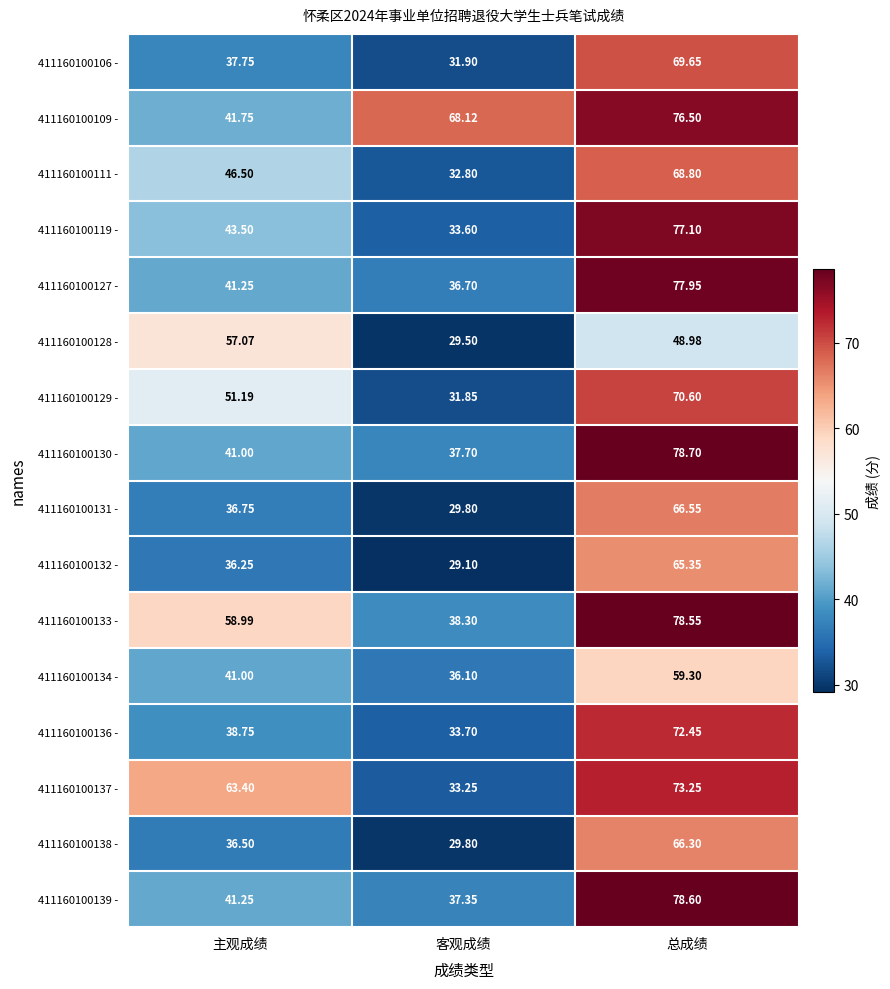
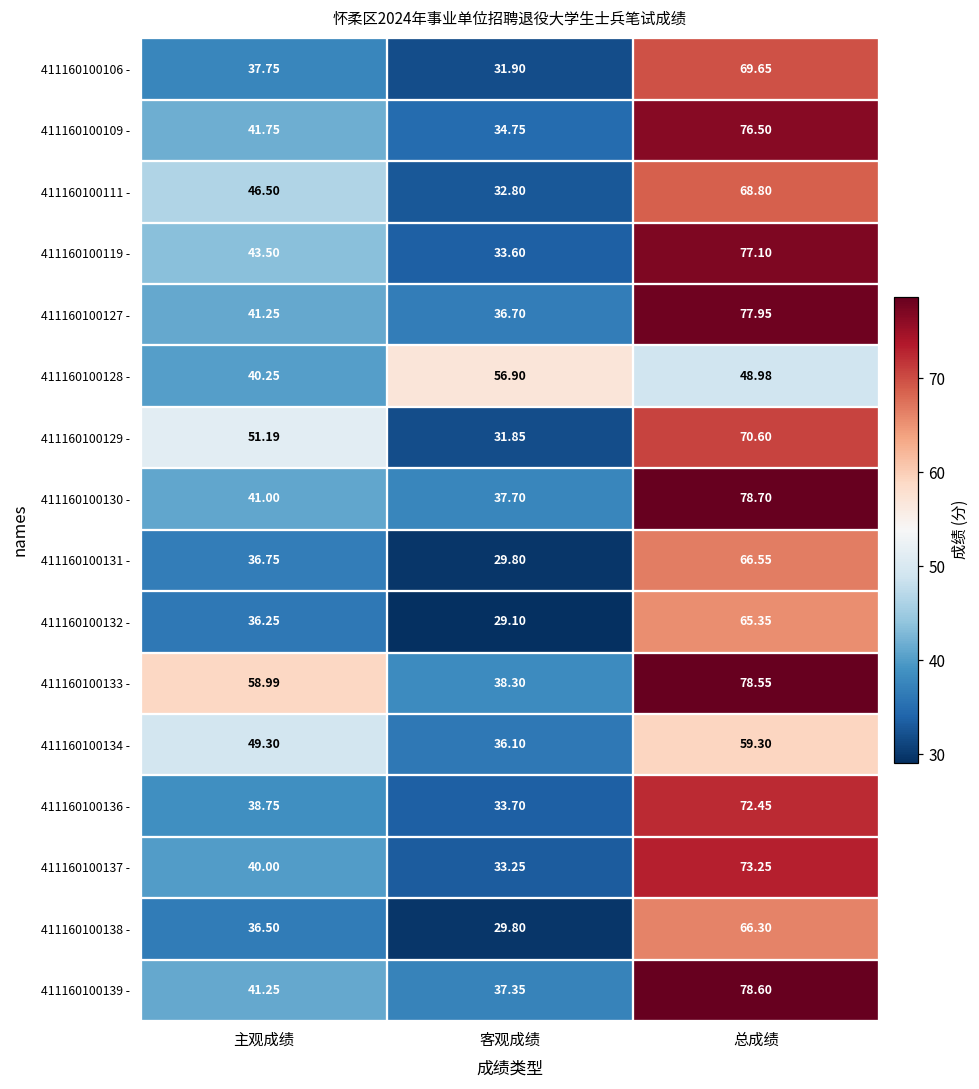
  {
    "411160100106 -": {
      "主观成绩": 37.75,
      "客观成绩": 31.90,
      "总成绩": 69.65
    },
    "411160100109 -": {
      "主观成绩": 41.75,
-     "客观成绩": 68.12,
+     "客观成绩": 34.75,
      "总成绩": 76.50
    },
    "411160100111 -": {
      "主观成绩": 46.50,
      "客观成绩": 32.80,
      "总成绩": 68.80
    },
    "411160100119 -": {
      "主观成绩": 43.50,
      "客观成绩": 33.60,
      "总成绩": 77.10
    },
    "411160100127 -": {
      "主观成绩": 41.25,
      "客观成绩": 36.70,
      "总成绩": 77.95
    },
    "411160100128 -": {
-     "主观成绩": 57.07,
-     "客观成绩": 29.50,
+     "主观成绩": 40.25,
+     "客观成绩": 56.90,
      "总成绩": 48.98
    },
    "411160100129 -": {
      "主观成绩": 51.19,
      "客观成绩": 31.85,
      "总成绩": 70.60
    },
    "411160100130 -": {
      "主观成绩": 41.00,
      "客观成绩": 37.70,
      "总成绩": 78.70
    },
    "411160100131 -": {
      "主观成绩": 36.75,
      "客观成绩": 29.80,
      "总成绩": 66.55
    },
    "411160100132 -": {
      "主观成绩": 36.25,
      "客观成绩": 29.10,
      "总成绩": 65.35
    },
    "411160100133 -": {
      "主观成绩": 58.99,
      "客观成绩": 38.30,
      "总成绩": 78.55
    },
    "411160100134 -": {
-     "主观成绩": 41.00,
+     "主观成绩": 49.30,
      "客观成绩": 36.10,
      "总成绩": 59.30
    },
    "411160100136 -": {
      "主观成绩": 38.75,
      "客观成绩": 33.70,
      "总成绩": 72.45
    },
    "411160100137 -": {
-     "主观成绩": 63.40,
+     "主观成绩": 40.00,
      "客观成绩": 33.25,
      "总成绩": 73.25
    },
    "411160100138 -": {
      "主观成绩": 36.50,
      "客观成绩": 29.80,
      "总成绩": 66.30
    },
    "411160100139 -": {
      "主观成绩": 41.25,
      "客观成绩": 37.35,
      "总成绩": 78.60
    }
  }
